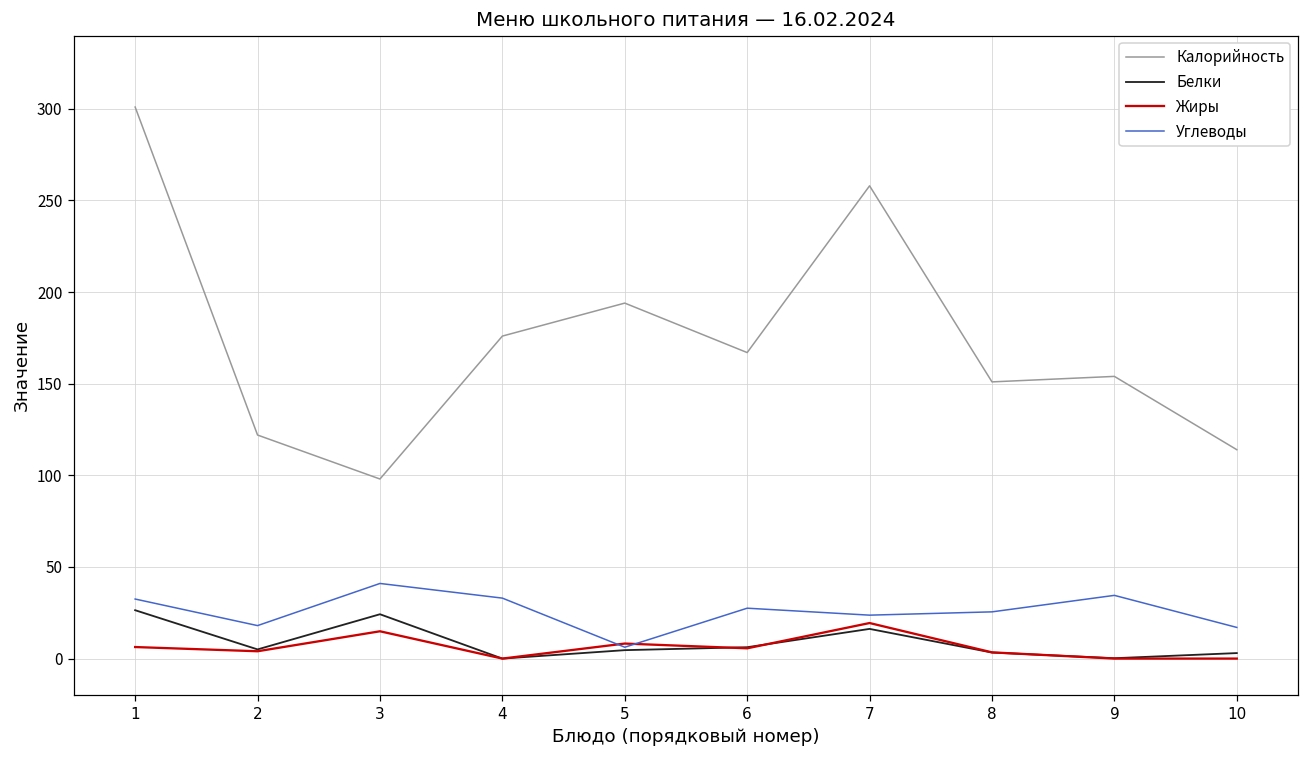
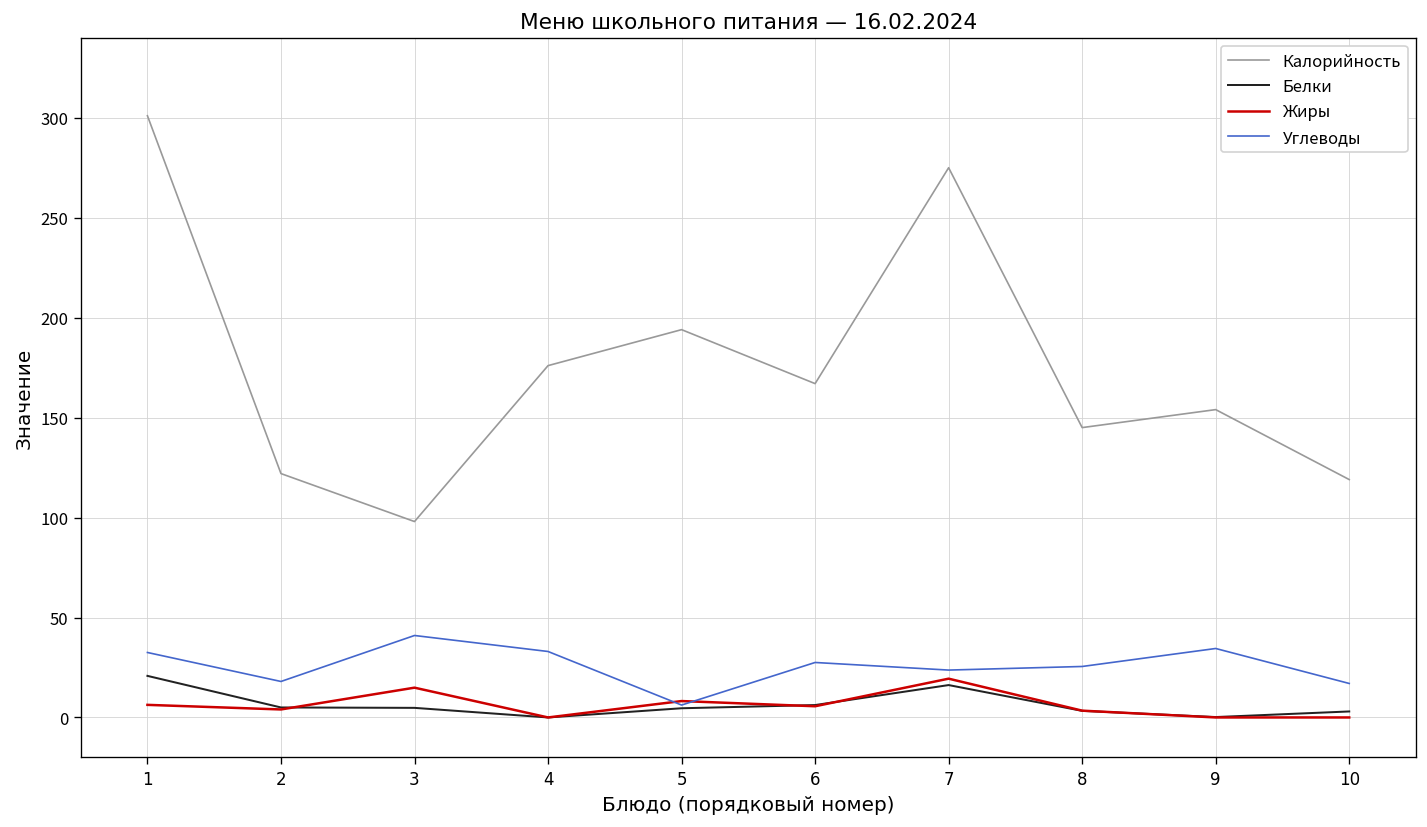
  {
    "Калорийность": {
      "1": 301,
      "2": 122,
      "3": 98,
      "4": 176,
      "5": 194,
      "6": 167,
-     "7": 258,
-     "8": 151,
+     "7": 275,
+     "8": 145,
      "9": 154,
-     "10": 114
+     "10": 119
    },
    "Белки": {
-     "1": 26,
-     "3": 24,
+     "1": 21,
+     "3": 5,
      "5": 5,
      "7": 16,
      "10": 3
    },
    "Жиры": {
      "1": 6,
      "3": 15,
      "5": 8,
      "7": 19,
      "10": 0
    },
    "Углеводы": {
      "1": 33,
      "2": 18,
      "3": 41,
      "4": 33,
      "5": 6,
      "6": 28,
      "7": 24,
      "8": 26,
      "9": 35,
      "10": 17
    }
  }
